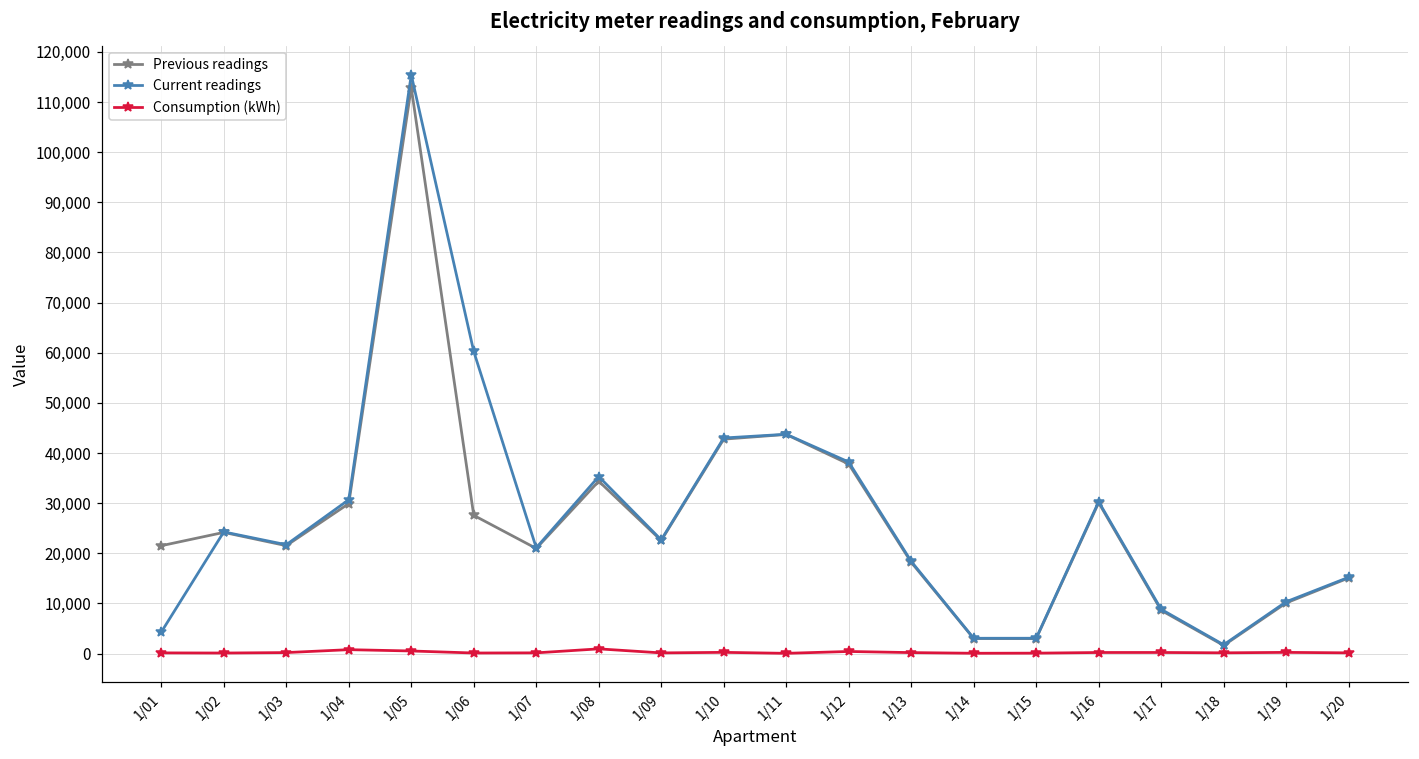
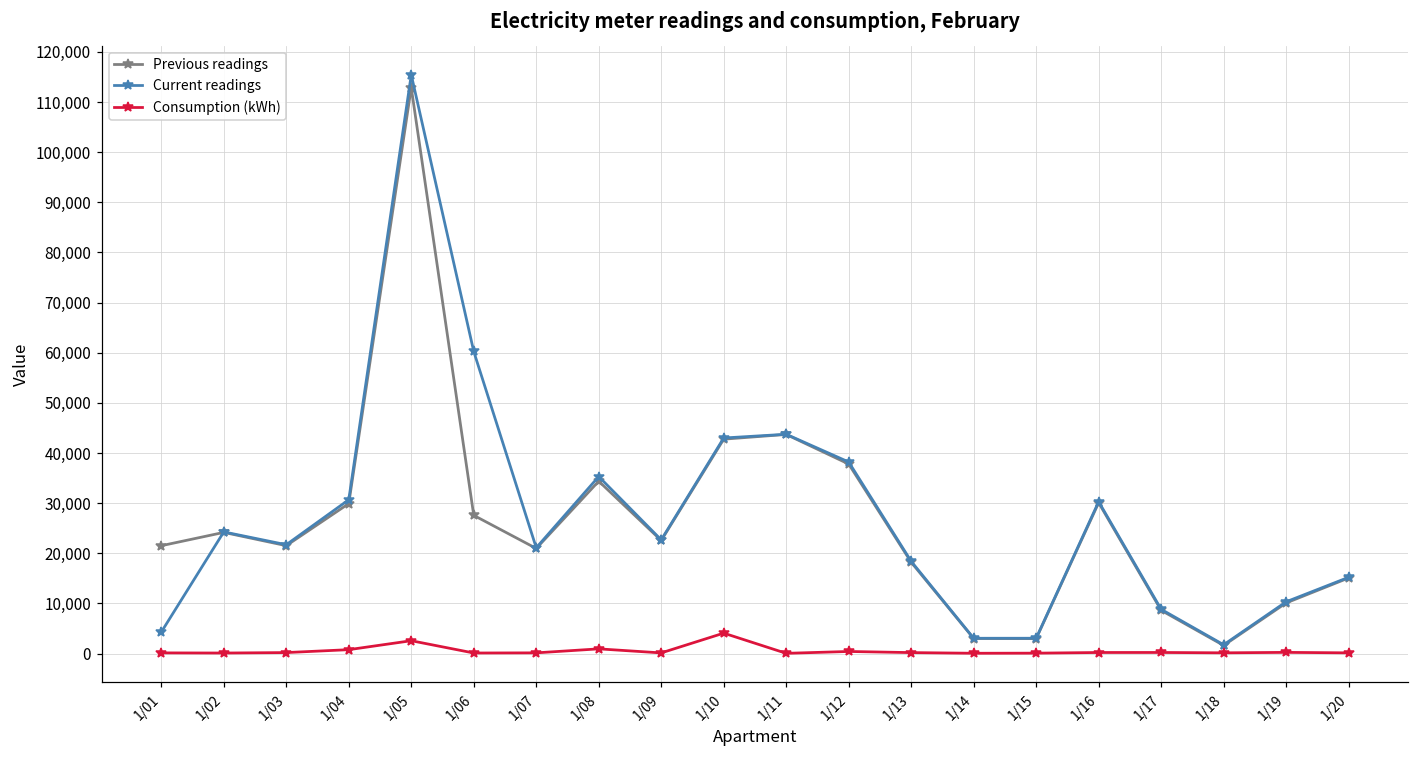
  {
    "Previous readings": {
      "1/01": "22,000",
      "1/04": "30,000",
      "1/05": "113,000",
      "1/06": "28,000",
      "1/08": "34,000"
    },
    "Current readings": {
      "1/01": "4,000",
      "1/04": "31,000",
      "1/05": "115,000",
      "1/06": "60,000",
      "1/08": "35,000"
    },
    "Consumption (kWh)": {
      "1/01": "0",
      "1/02": "0",
      "1/03": "0",
      "1/04": "1,000",
-     "1/05": "1,000",
+     "1/05": "3,000",
      "1/06": "0",
      "1/07": "0",
      "1/08": "1,000",
      "1/09": "0",
-     "1/10": "0",
+     "1/10": "4,000",
      "1/11": "0",
      "1/12": "0",
      "1/13": "0",
      "1/14": "0",
      "1/15": "0",
      "1/16": "0",
      "1/17": "0",
      "1/18": "0",
      "1/19": "0",
      "1/20": "0"
    }
  }
